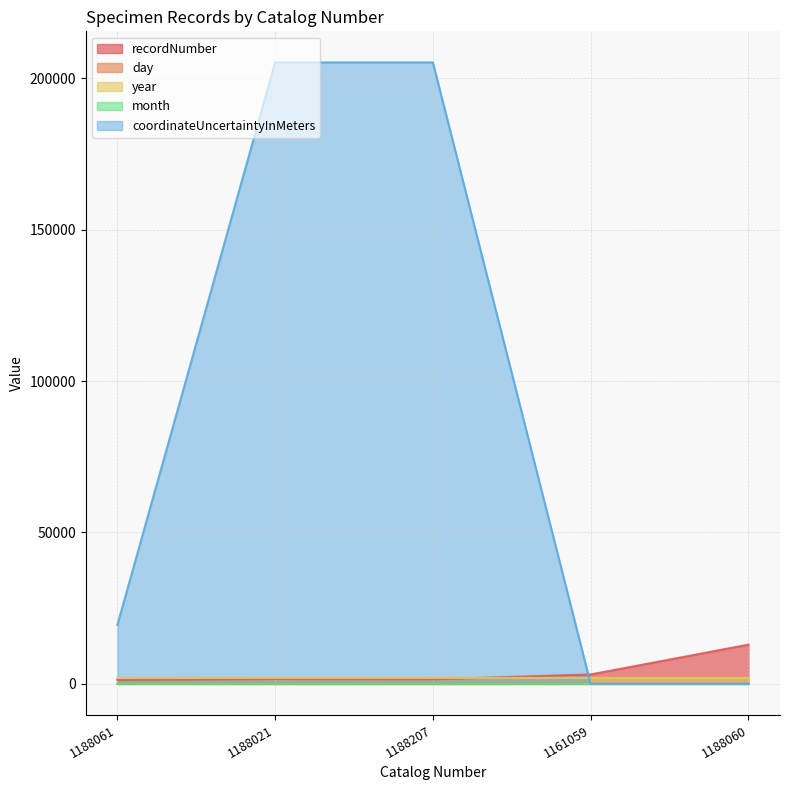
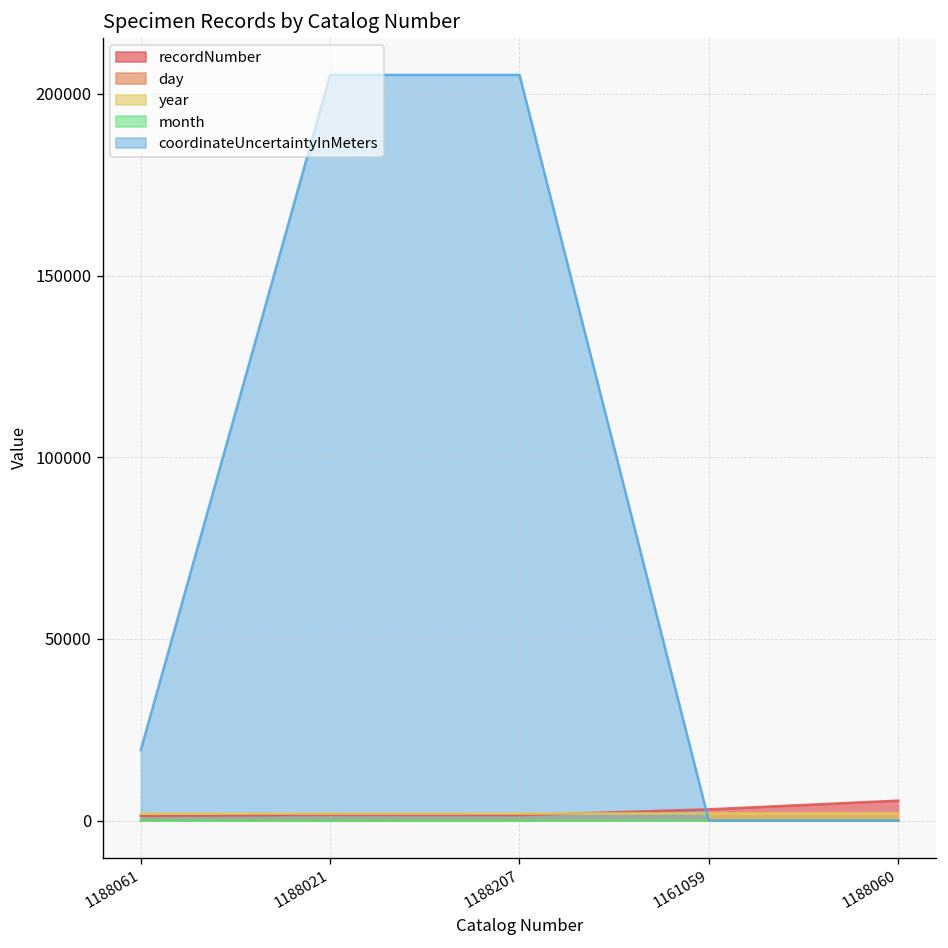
  {
    "recordNumber": {
      "1161059": 3000,
-     "1188060": 13000
+     "1188060": 6000
    },
    "month": {
      "1188061": 0,
      "1188021": 0,
      "1188207": 0
    },
    "year": {
      "1161059": 2000,
      "1188060": 2000
    },
    "coordinateUncertaintyInMeters": {
      "1188061": 19000,
      "1188207": 205000
    }
  }
